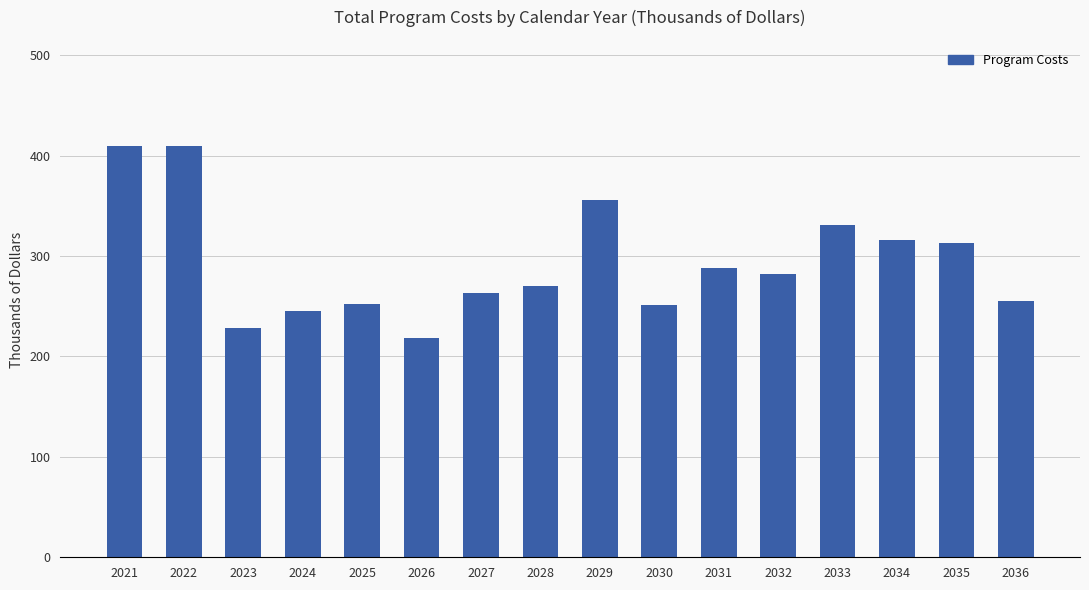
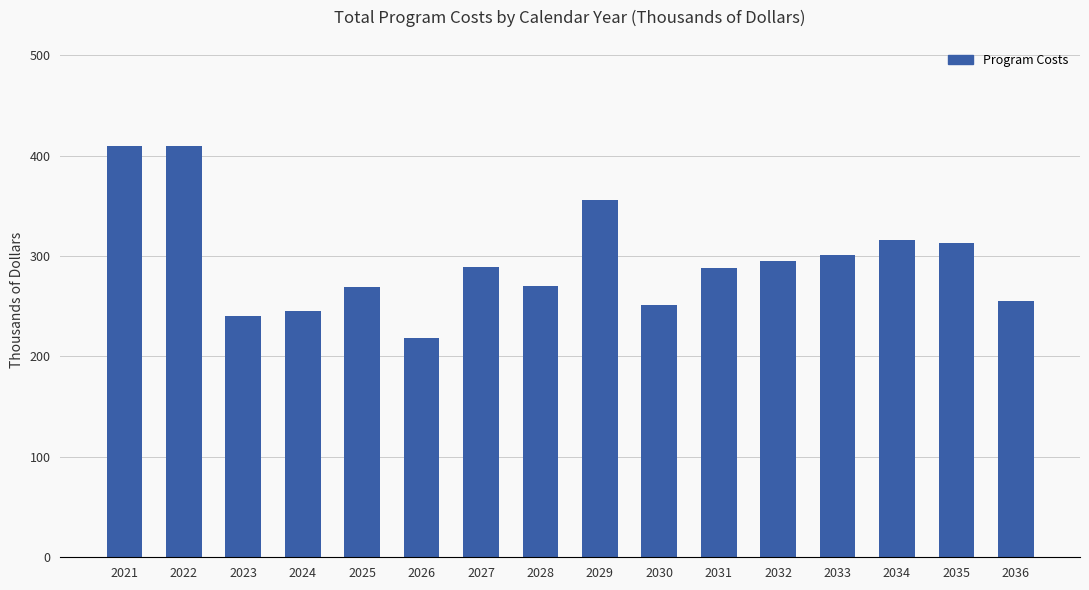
  {
    "2021": 410,
    "2022": 410,
-   "2023": 228,
+   "2023": 241,
    "2024": 245,
-   "2025": 252,
+   "2025": 269,
    "2026": 219,
-   "2027": 263,
+   "2027": 289,
    "2028": 270,
    "2029": 356,
    "2030": 251,
    "2031": 288,
-   "2032": 283,
-   "2033": 331,
+   "2032": 295,
+   "2033": 302,
    "2034": 316,
    "2035": 313,
    "2036": 256
  }
